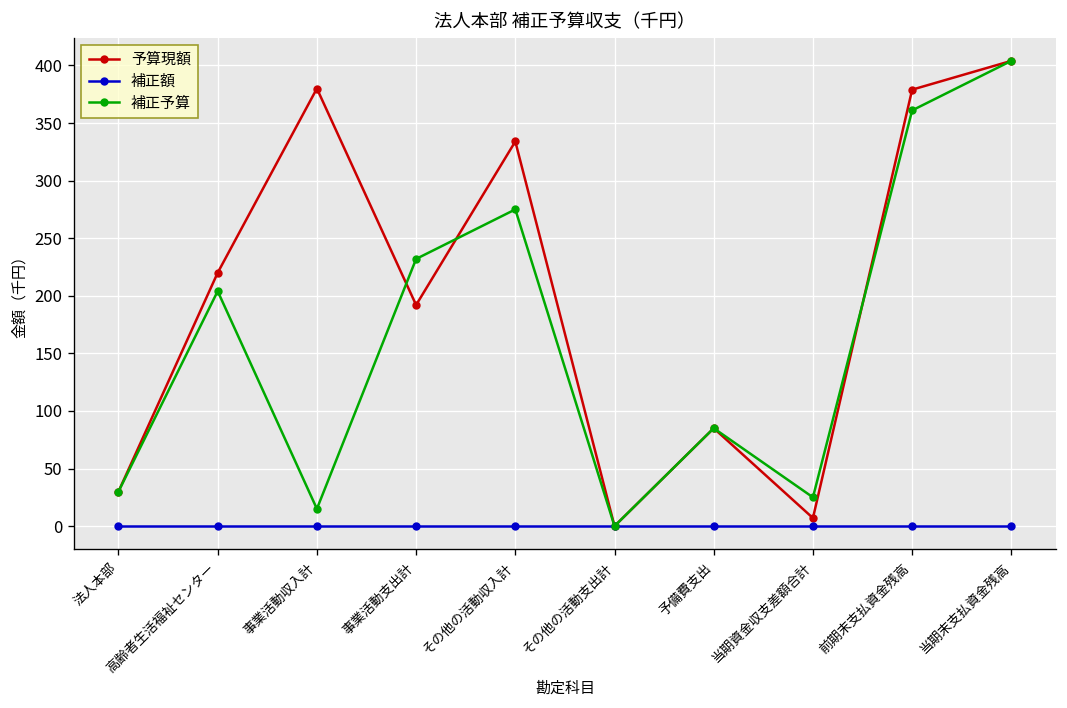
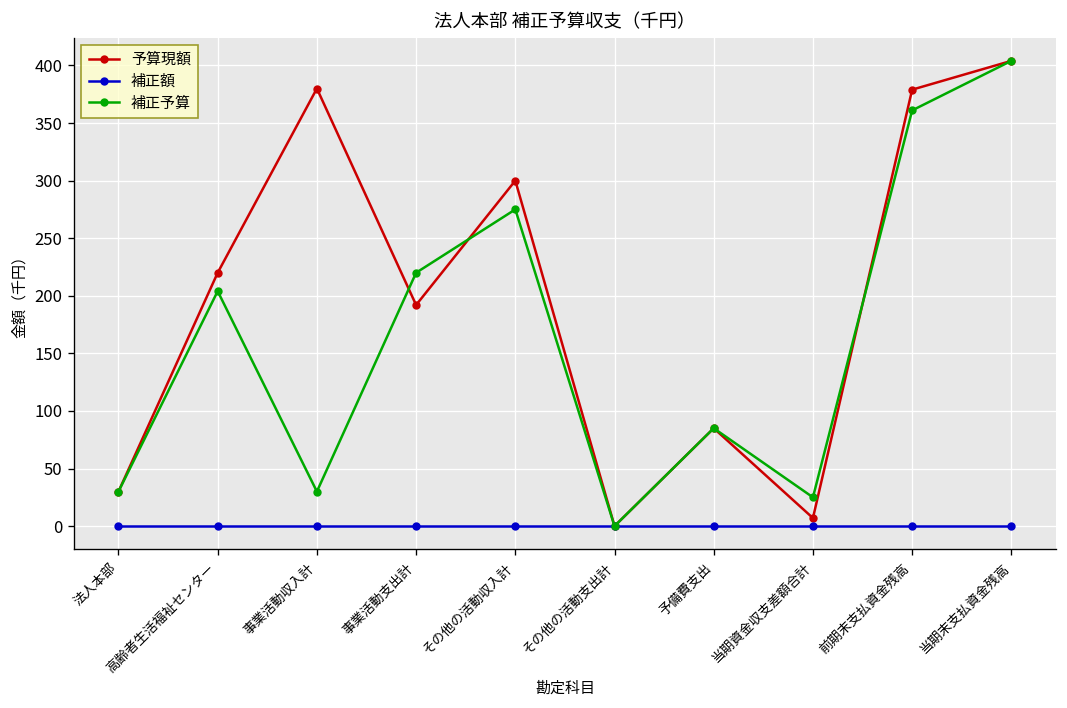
  {
    "予算現額": {
      "高齢者生活福祉センター": 220,
      "事業活動収入計": 380,
      "事業活動支出計": 190,
-     "その他の活動収入計": 330,
+     "その他の活動収入計": 300,
      "当期資金収支差額合計": 10,
      "前期末支払資金残高": 380
    },
    "補正額": {
      "法人本部": 0,
      "高齢者生活福祉センター": 0,
      "事業活動収入計": 0,
      "事業活動支出計": 0,
      "その他の活動収入計": 0,
      "予備費支出": 0,
      "当期資金収支差額合計": 0,
      "前期末支払資金残高": 0,
      "当期末支払資金残高": 0
    },
    "補正予算": {
      "高齢者生活福祉センター": 200,
-     "事業活動収入計": 20,
-     "事業活動支出計": 230,
+     "事業活動収入計": 30,
+     "事業活動支出計": 220,
      "その他の活動収入計": 280,
      "当期資金収支差額合計": 30,
      "前期末支払資金残高": 360
    }
  }
